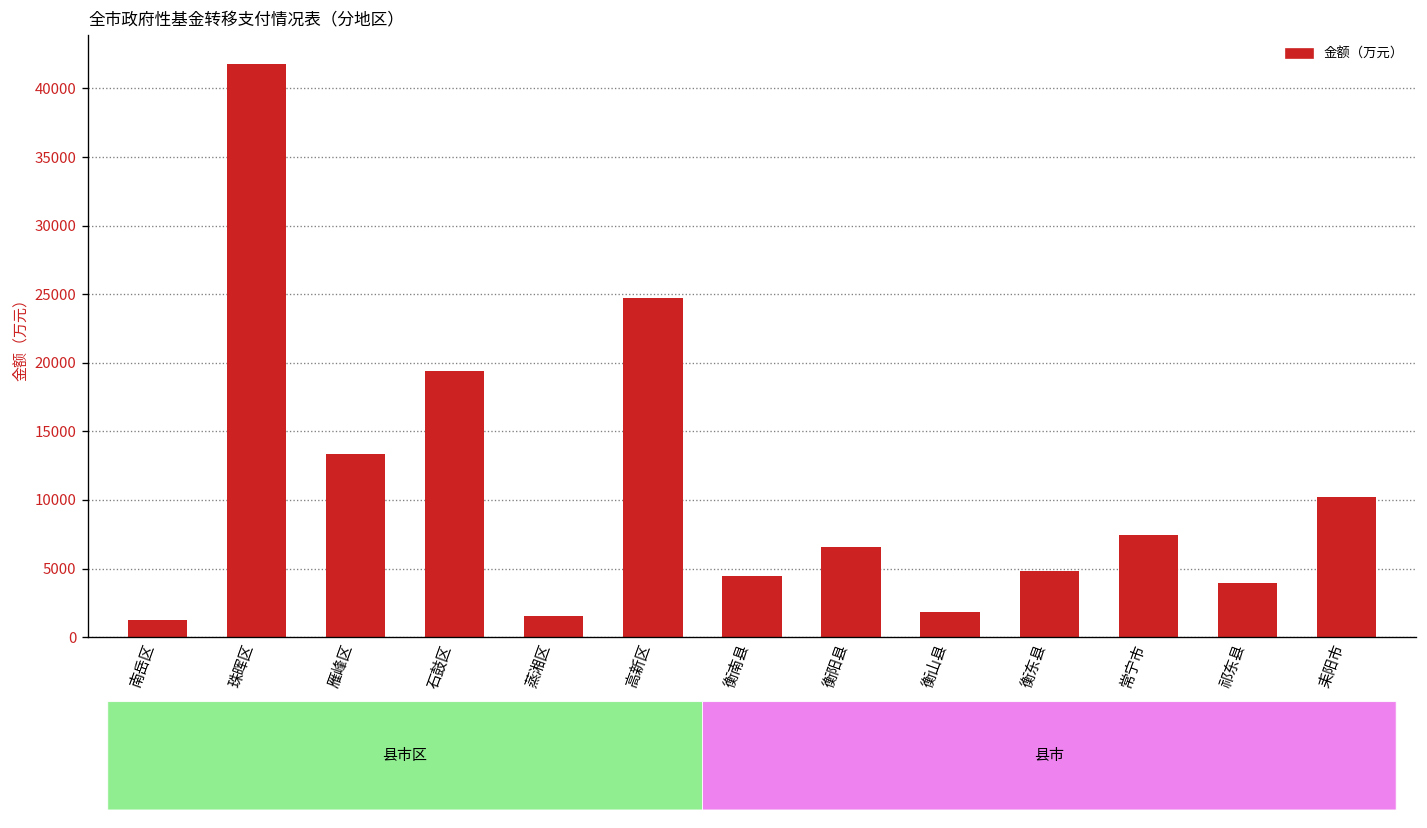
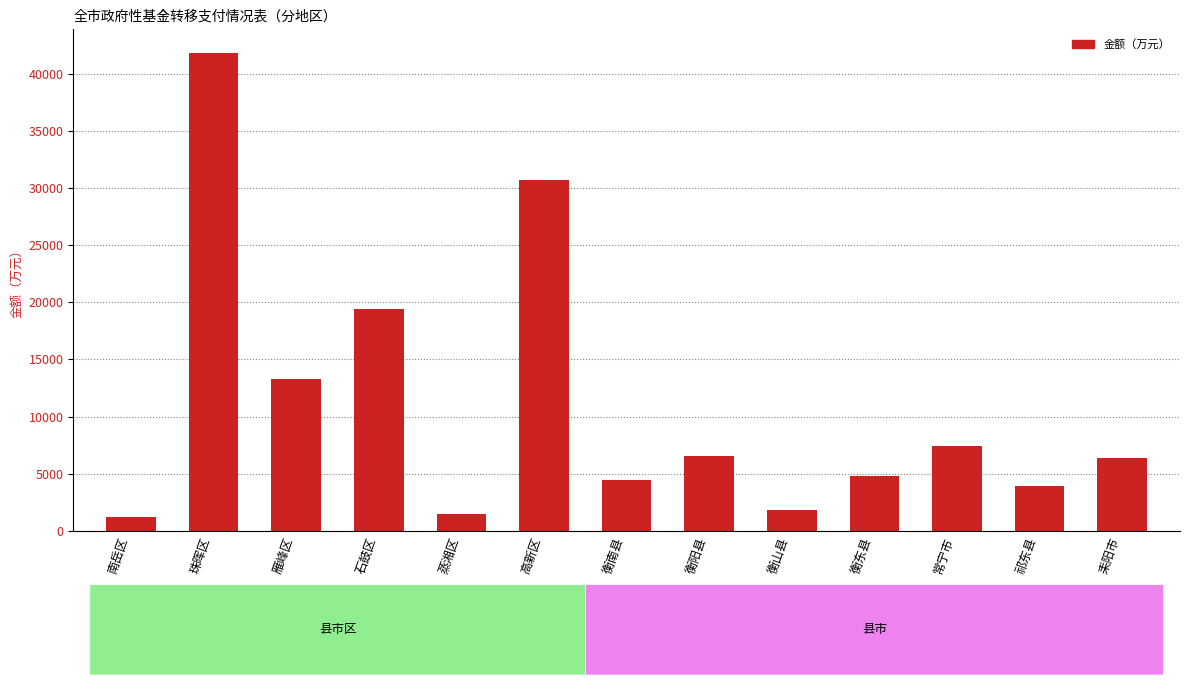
  {
    "南岳区": 1300,
    "珠晖区": 41800,
    "雁峰区": 13300,
    "石鼓区": 19400,
    "蒸湘区": 1500,
-   "高新区": 24700,
+   "高新区": 30700,
    "衡南县": 4500,
    "衡阳县": 6500,
    "衡山县": 1800,
    "衡东县": 4800,
    "常宁市": 7400,
    "祁东县": 3900,
-   "耒阳市": 10200
+   "耒阳市": 6400
  }
